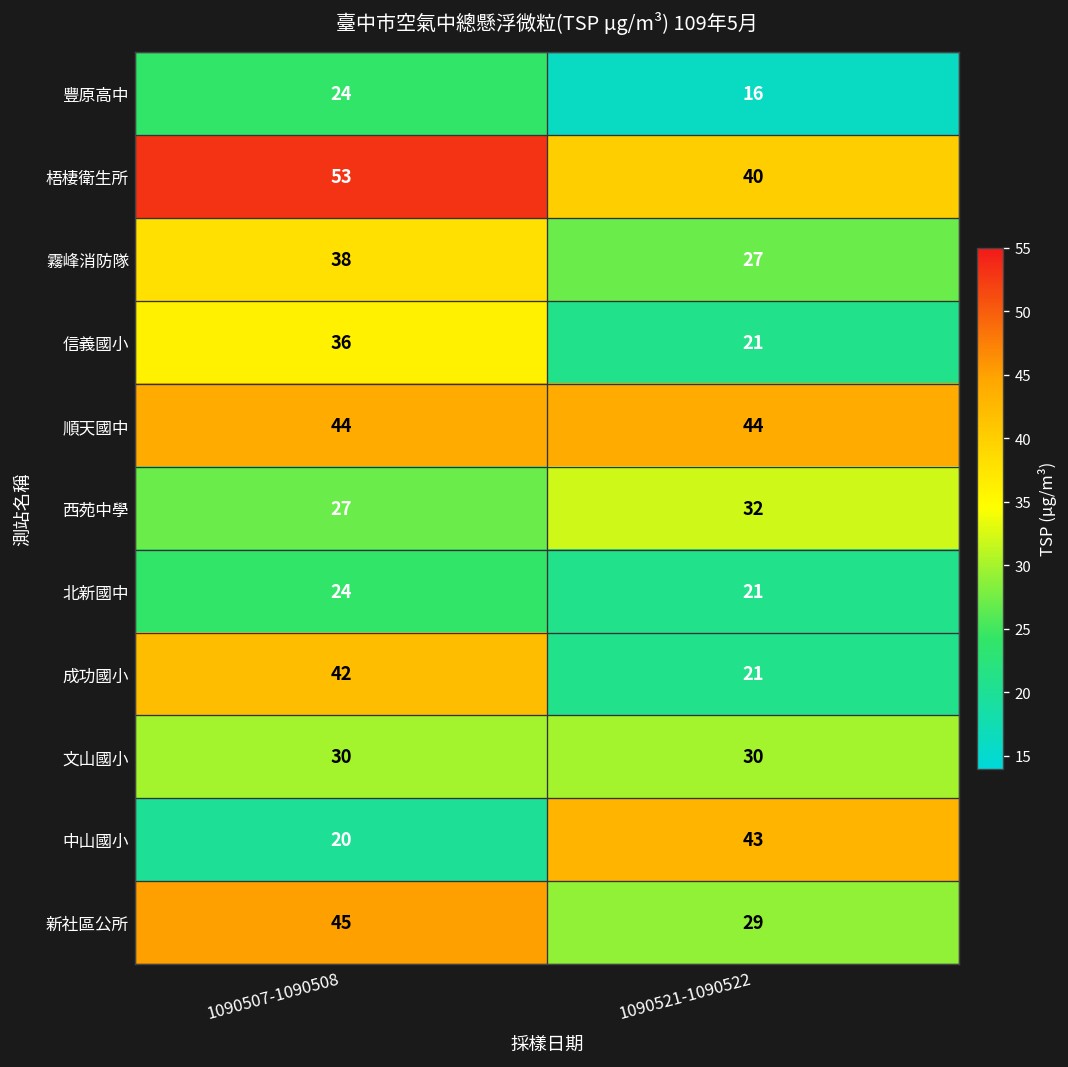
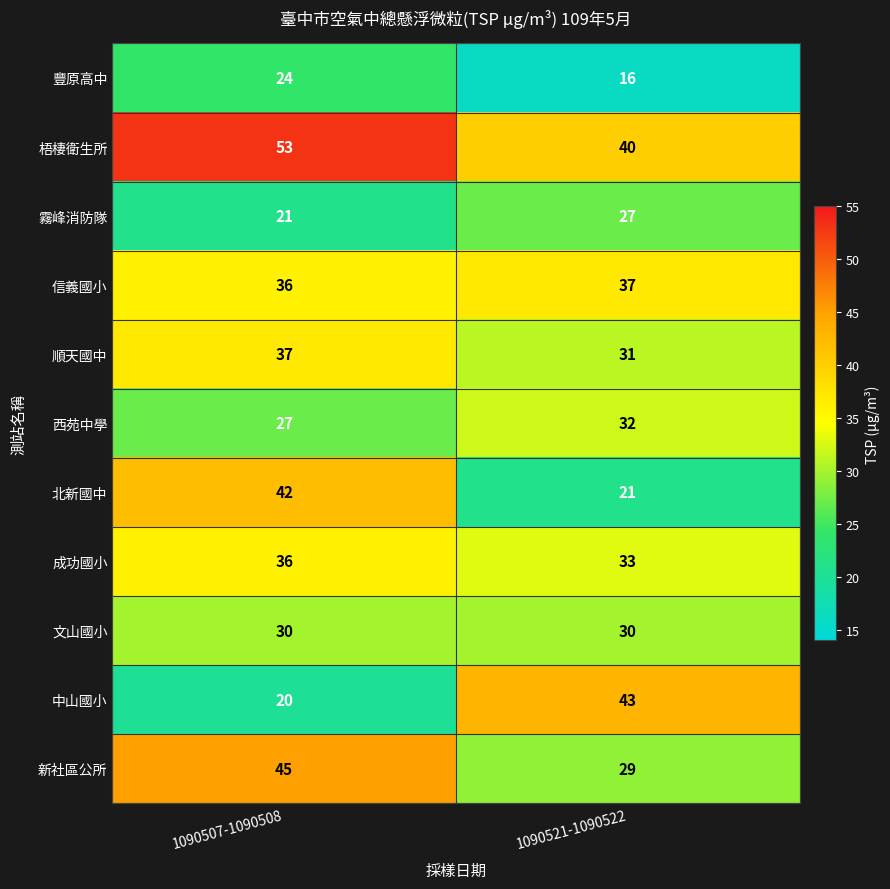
  {
    "豐原高中": {
      "1090507-1090508": 24,
      "1090521-1090522": 16
    },
    "梧棲衛生所": {
      "1090507-1090508": 53,
      "1090521-1090522": 40
    },
    "霧峰消防隊": {
-     "1090507-1090508": 38,
+     "1090507-1090508": 21,
      "1090521-1090522": 27
    },
    "信義國小": {
      "1090507-1090508": 36,
-     "1090521-1090522": 21
+     "1090521-1090522": 37
    },
    "順天國中": {
-     "1090507-1090508": 44,
-     "1090521-1090522": 44
+     "1090507-1090508": 37,
+     "1090521-1090522": 31
    },
    "西苑中學": {
      "1090507-1090508": 27,
      "1090521-1090522": 32
    },
    "北新國中": {
-     "1090507-1090508": 24,
+     "1090507-1090508": 42,
      "1090521-1090522": 21
    },
    "成功國小": {
-     "1090507-1090508": 42,
-     "1090521-1090522": 21
+     "1090507-1090508": 36,
+     "1090521-1090522": 33
    },
    "文山國小": {
      "1090507-1090508": 30,
      "1090521-1090522": 30
    },
    "中山國小": {
      "1090507-1090508": 20,
      "1090521-1090522": 43
    },
    "新社區公所": {
      "1090507-1090508": 45,
      "1090521-1090522": 29
    }
  }
